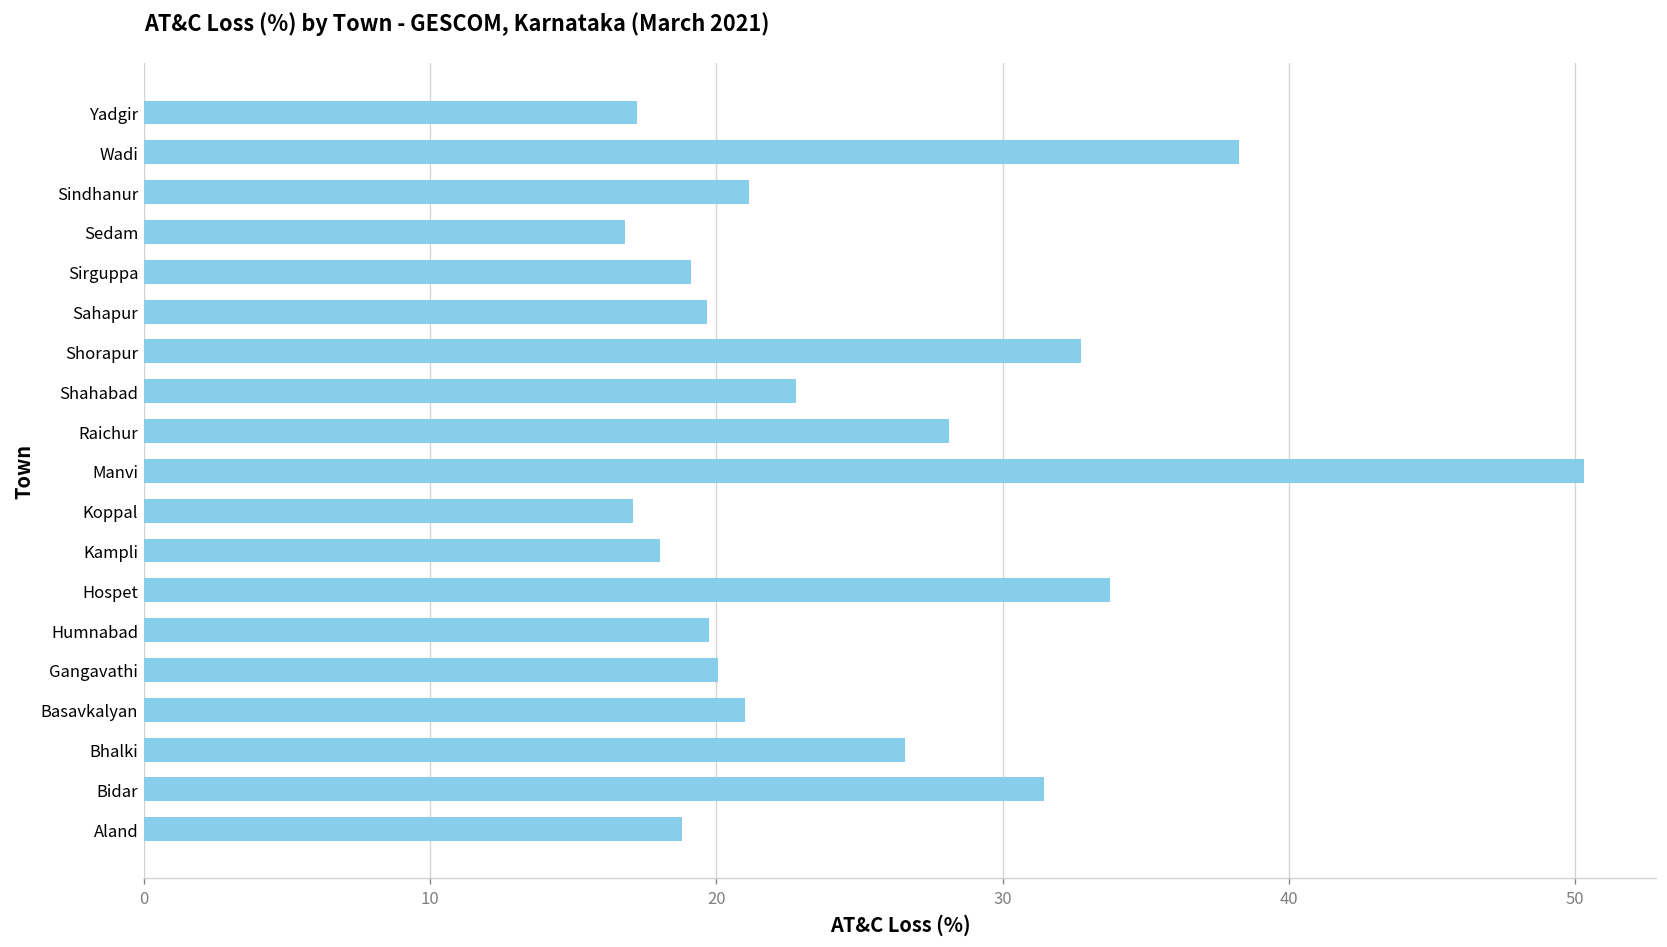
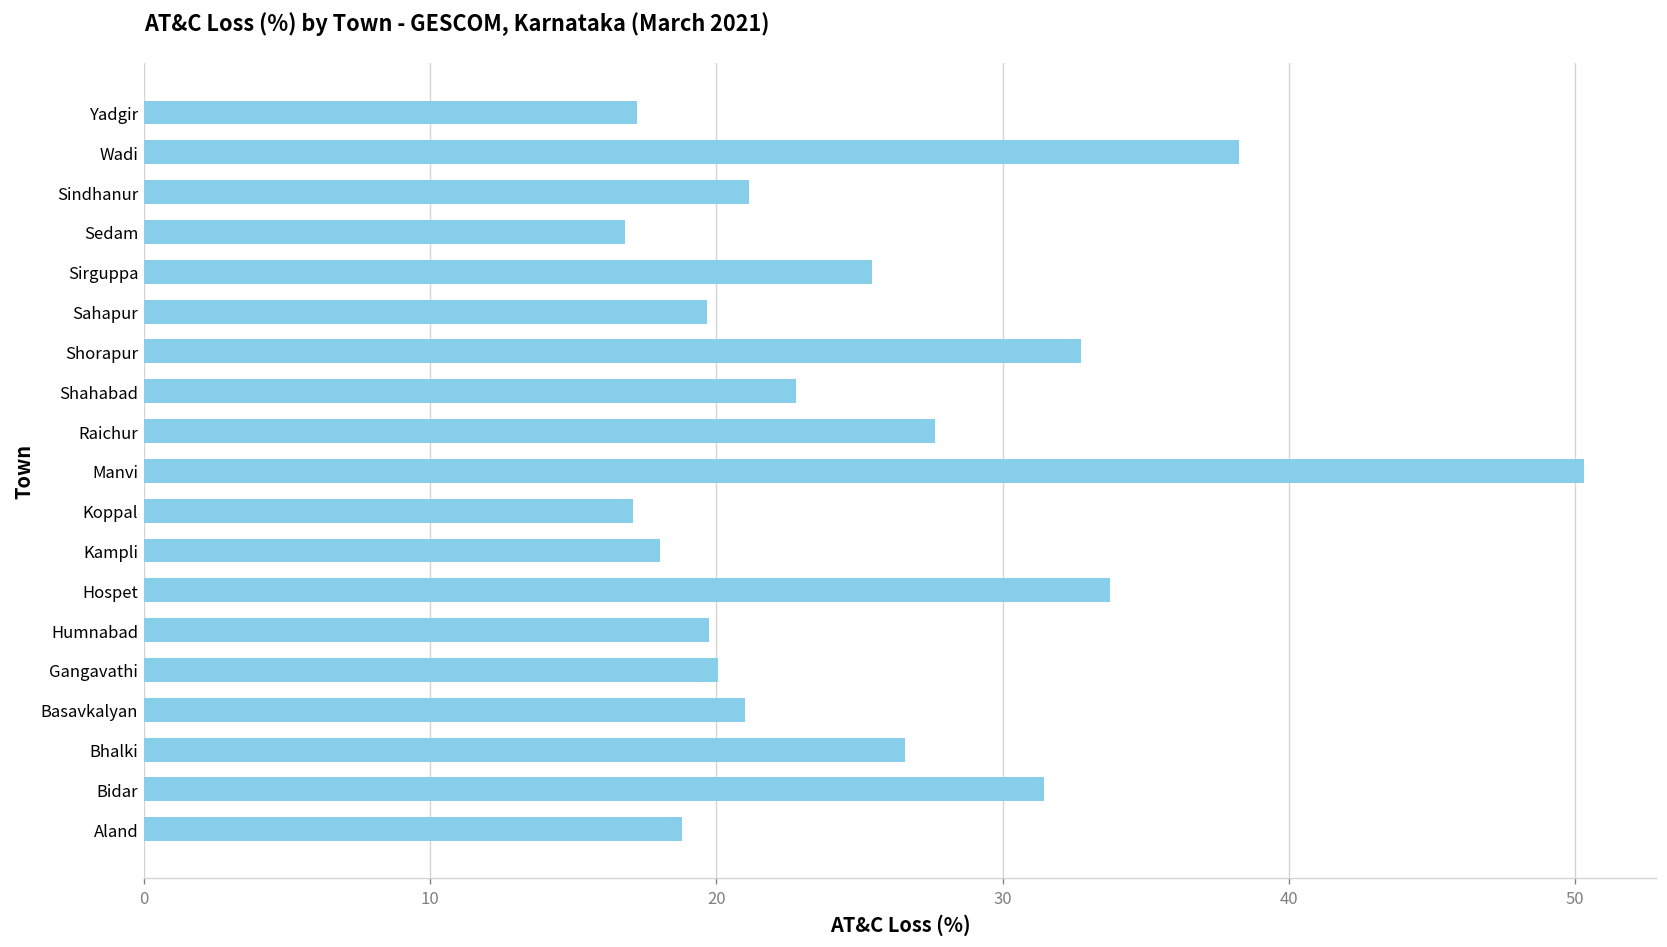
  {
    "Yadgir": 17.2,
    "Wadi": 38.2,
    "Sindhanur": 21.2,
    "Sedam": 16.8,
-   "Sirguppa": 19.1,
+   "Sirguppa": 25.4,
    "Sahapur": 19.7,
    "Shorapur": 32.7,
    "Shahabad": 22.8,
-   "Raichur": 28.1,
+   "Raichur": 27.6,
    "Manvi": 50.3,
    "Koppal": 17.1,
    "Kampli": 18.0,
    "Hospet": 33.8,
    "Humnabad": 19.7,
    "Gangavathi": 20.1,
    "Basavkalyan": 21.0,
    "Bhalki": 26.6,
    "Bidar": 31.4,
    "Aland": 18.8
  }
